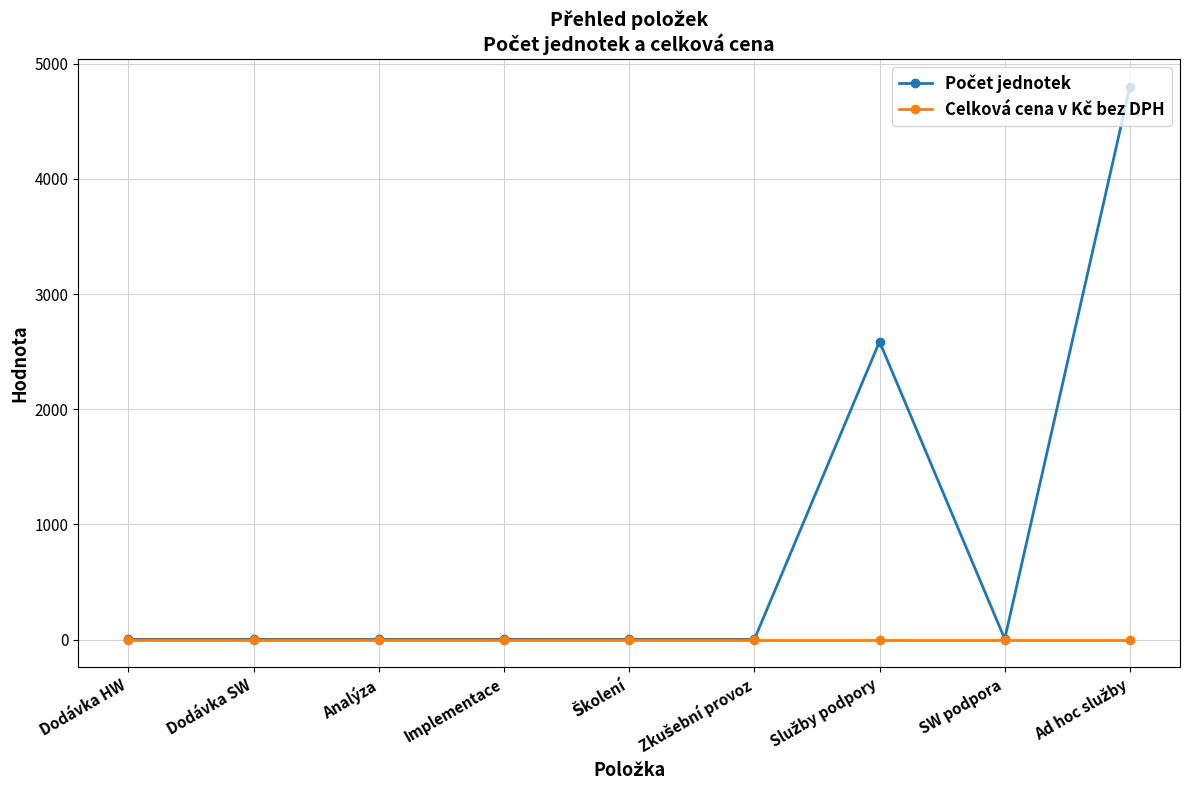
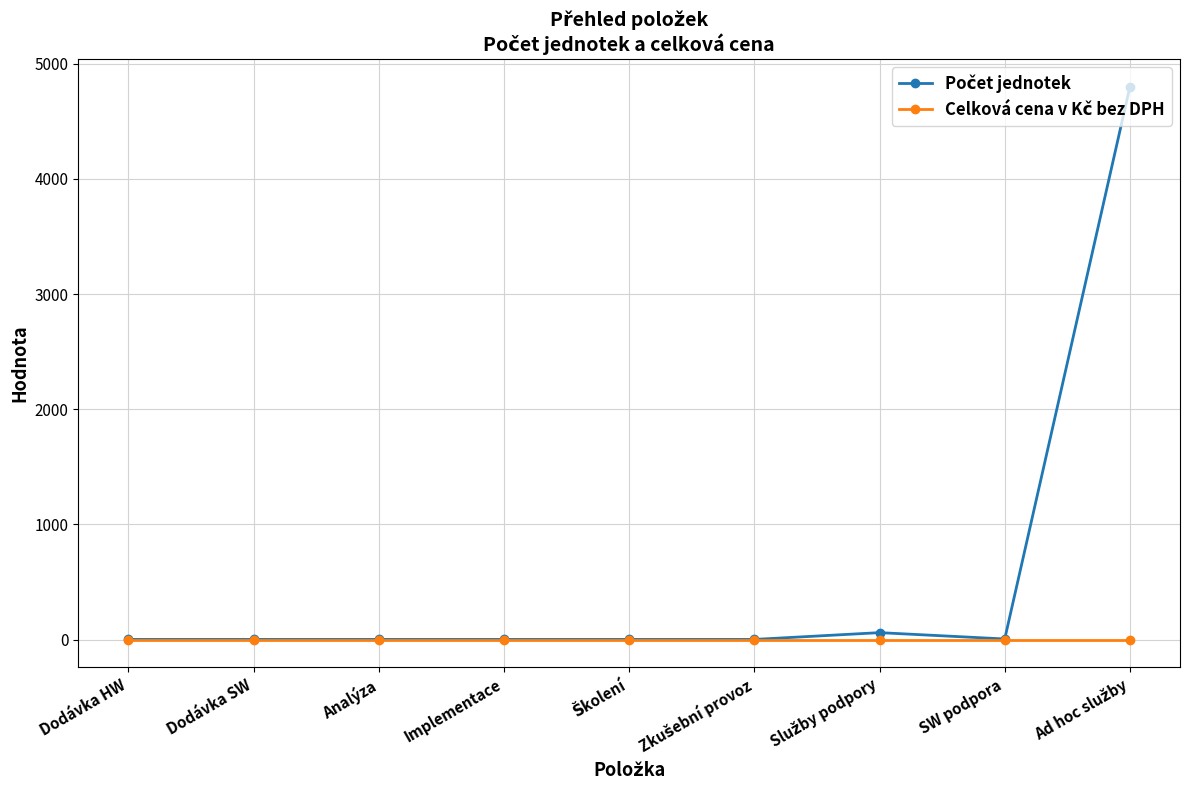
  {
    "Počet jednotek": {
-     "Služby podpory": 2590
+     "Služby podpory": 60
    },
    "Celková cena v Kč bez DPH": {
      "Služby podpory": 0,
      "Ad hoc služby": 0
    }
  }
